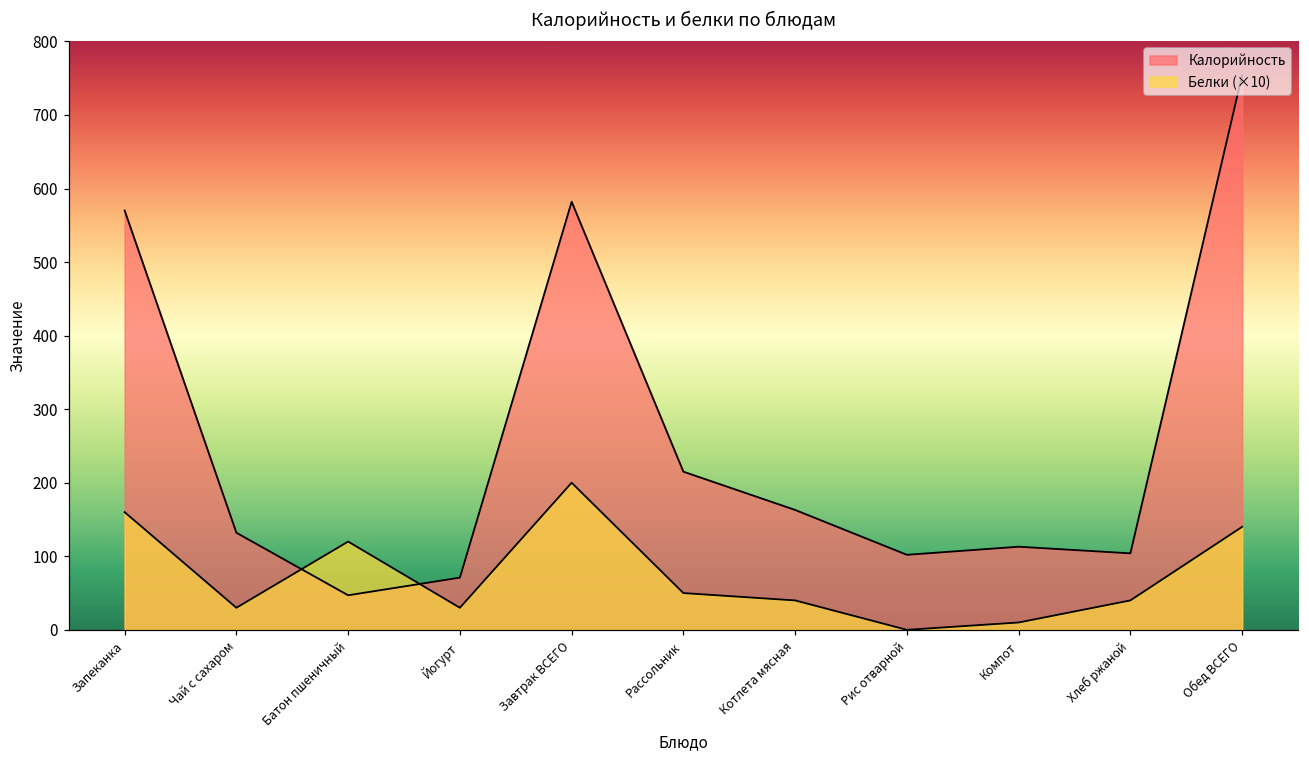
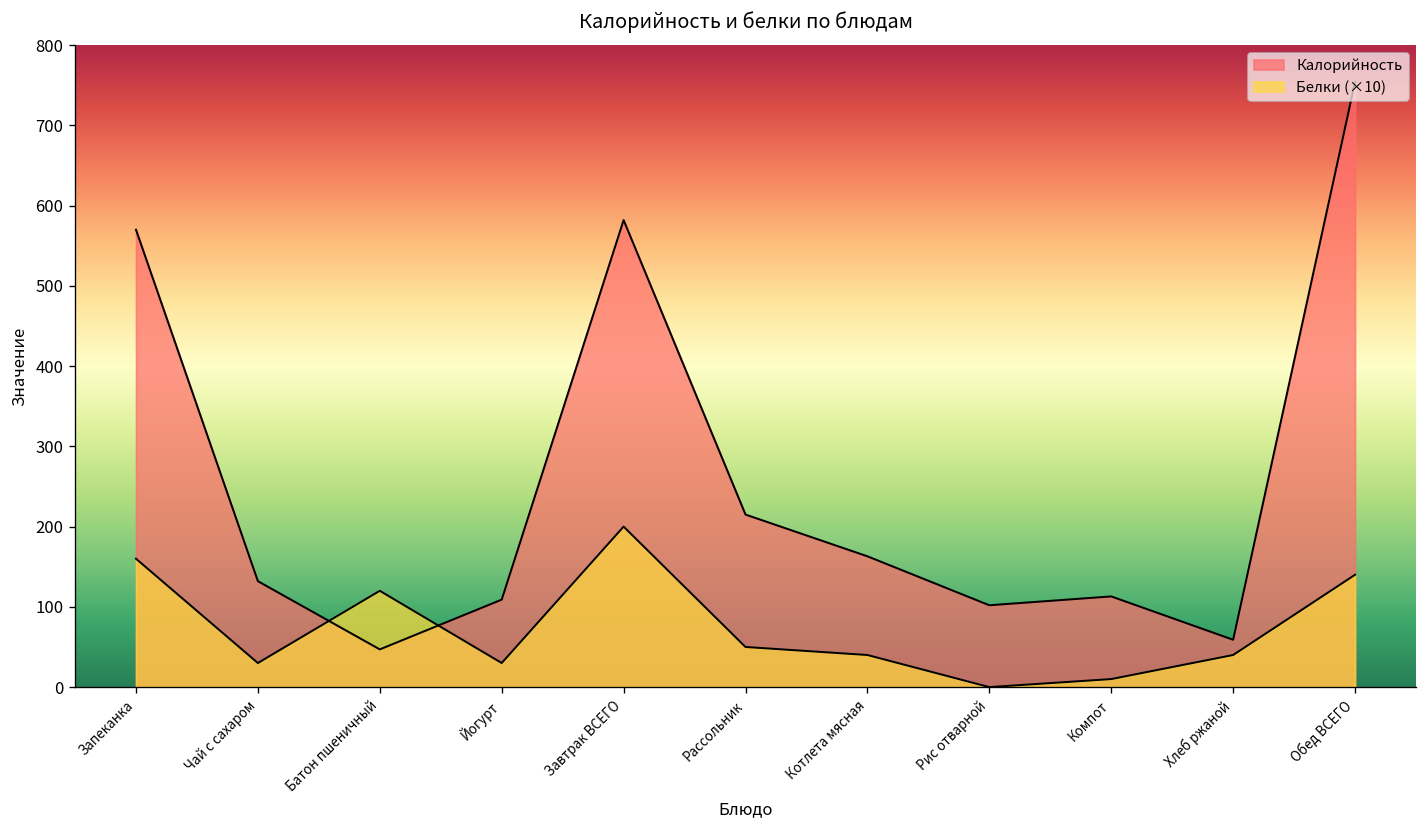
  {
    "Калорийность": {
      "Запеканка": 570,
      "Чай с сахаром": 130,
      "Батон пшеничный": 50,
-     "Йогурт": 70,
+     "Йогурт": 110,
      "Завтрак ВСЕГО": 580,
      "Рассольник": 220,
      "Котлета мясная": 160,
      "Рис отварной": 100,
      "Компот": 110,
-     "Хлеб ржаной": 100
+     "Хлеб ржаной": 60
    },
    "Белки (×10)": {
      "Запеканка": 160,
      "Чай с сахаром": 30,
      "Батон пшеничный": 120,
      "Йогурт": 30,
      "Завтрак ВСЕГО": 200,
      "Рассольник": 50,
      "Котлета мясная": 40,
      "Рис отварной": 0,
      "Компот": 10,
      "Хлеб ржаной": 40,
      "Обед ВСЕГО": 140
    }
  }
